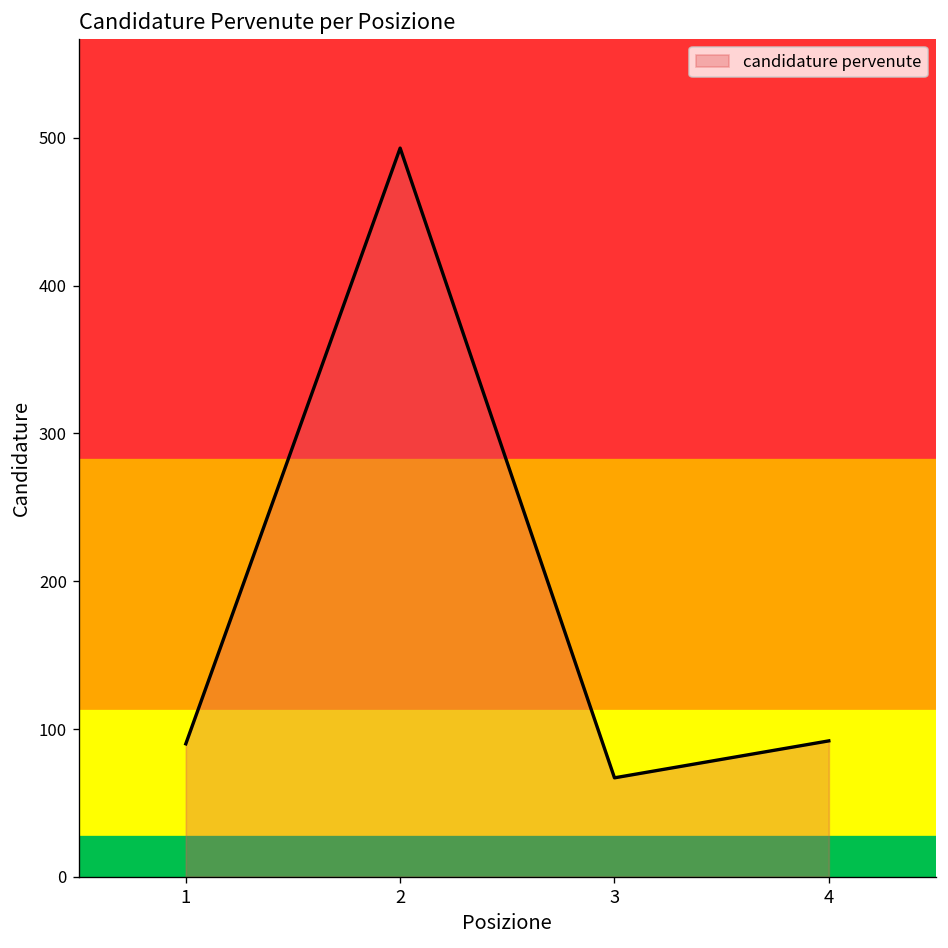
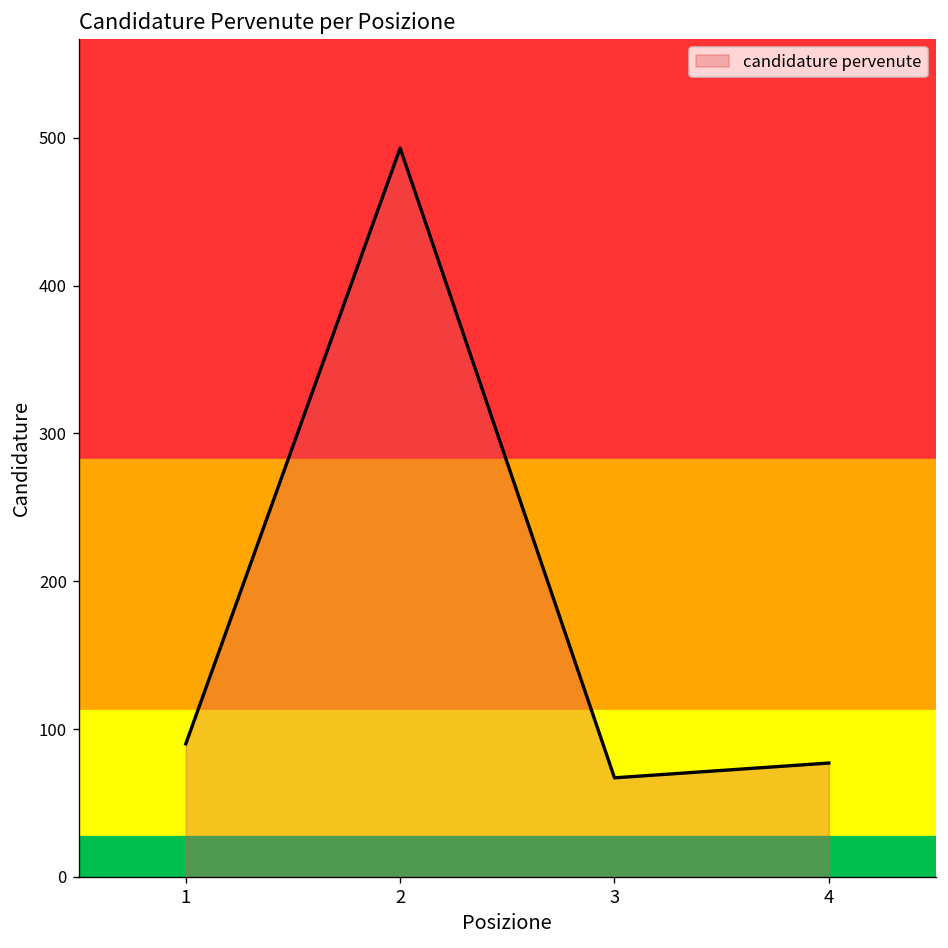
  {
    "1": 90,
    "2": 493,
    "3": 67,
-   "4": 92
+   "4": 77
  }
